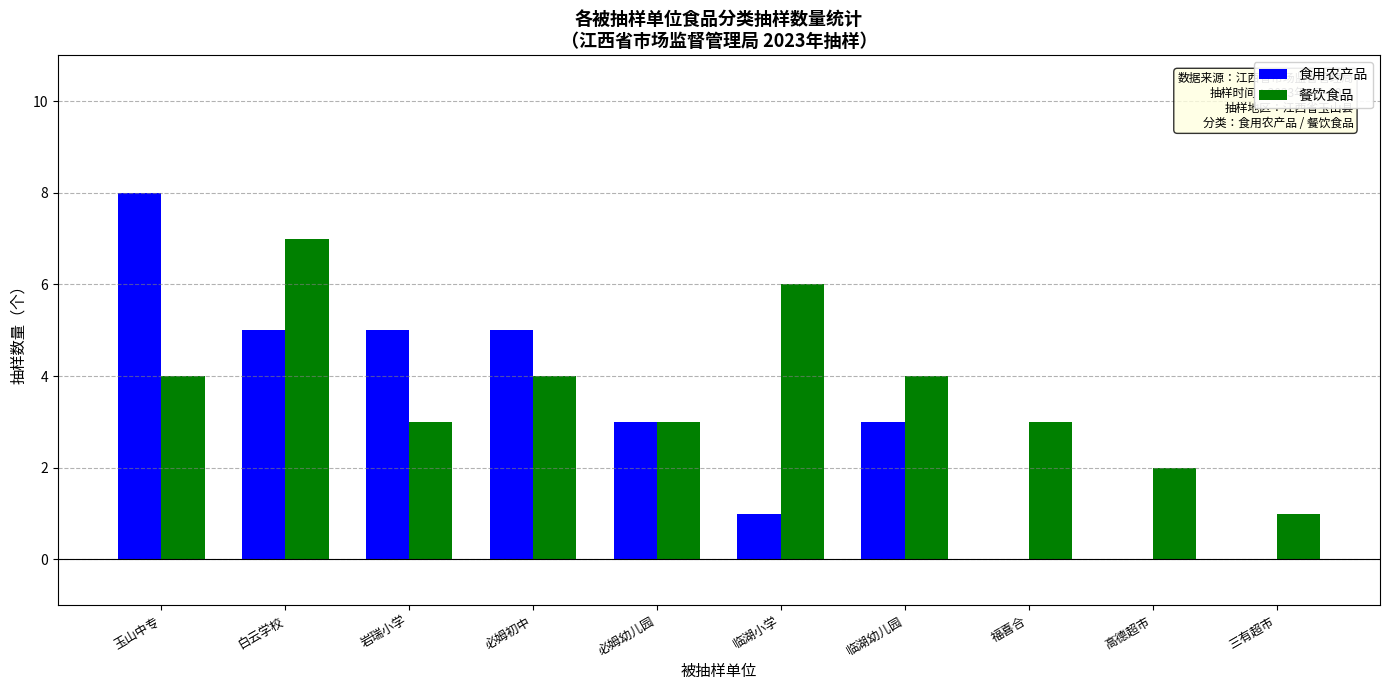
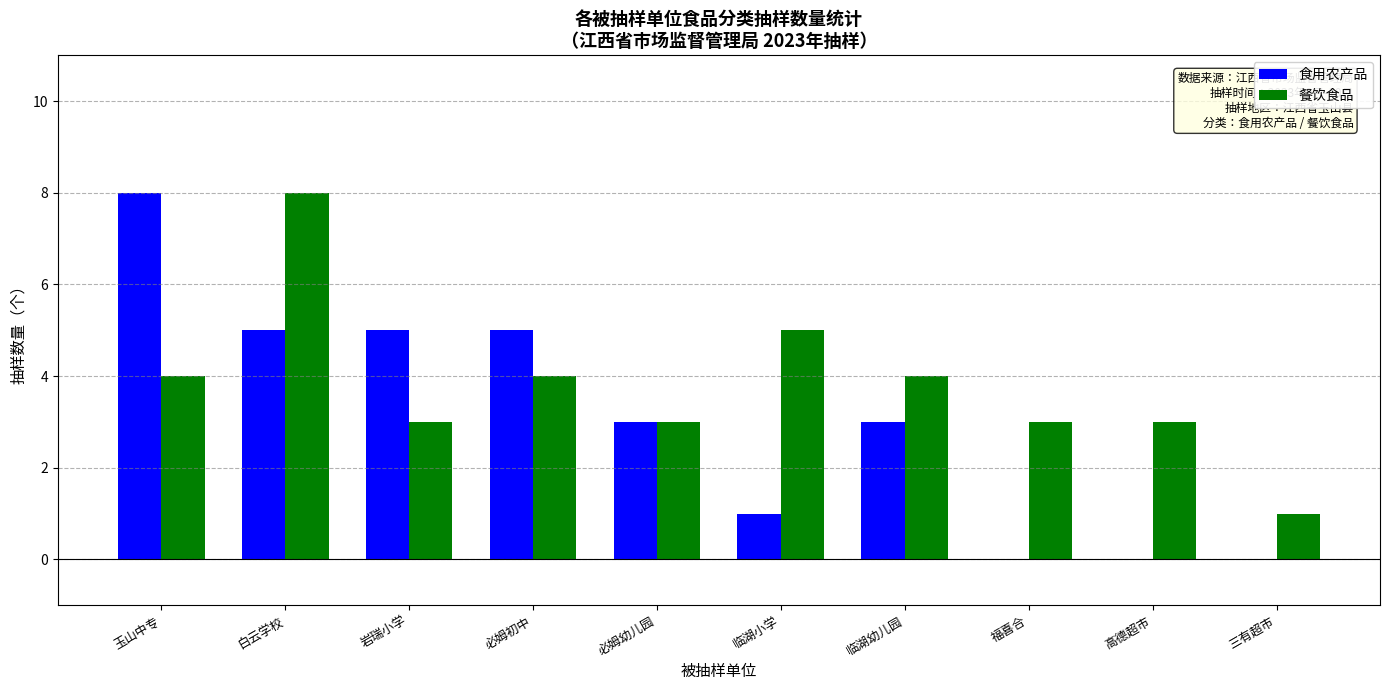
  {
    "食用农产品": {
      "玉山中专": 8,
      "白云学校": 5,
      "岩瑞小学": 5,
      "必姆初中": 5,
      "必姆幼儿园": 3,
      "临湖小学": 1,
      "临湖幼儿园": 3,
      "福喜合": 0,
      "高德超市": 0,
      "三有超市": 0
    },
    "餐饮食品": {
      "玉山中专": 4,
-     "白云学校": 7,
+     "白云学校": 8,
      "岩瑞小学": 3,
      "必姆初中": 4,
      "必姆幼儿园": 3,
-     "临湖小学": 6,
+     "临湖小学": 5,
      "临湖幼儿园": 4,
      "福喜合": 3,
-     "高德超市": 2,
+     "高德超市": 3,
      "三有超市": 1
    }
  }
